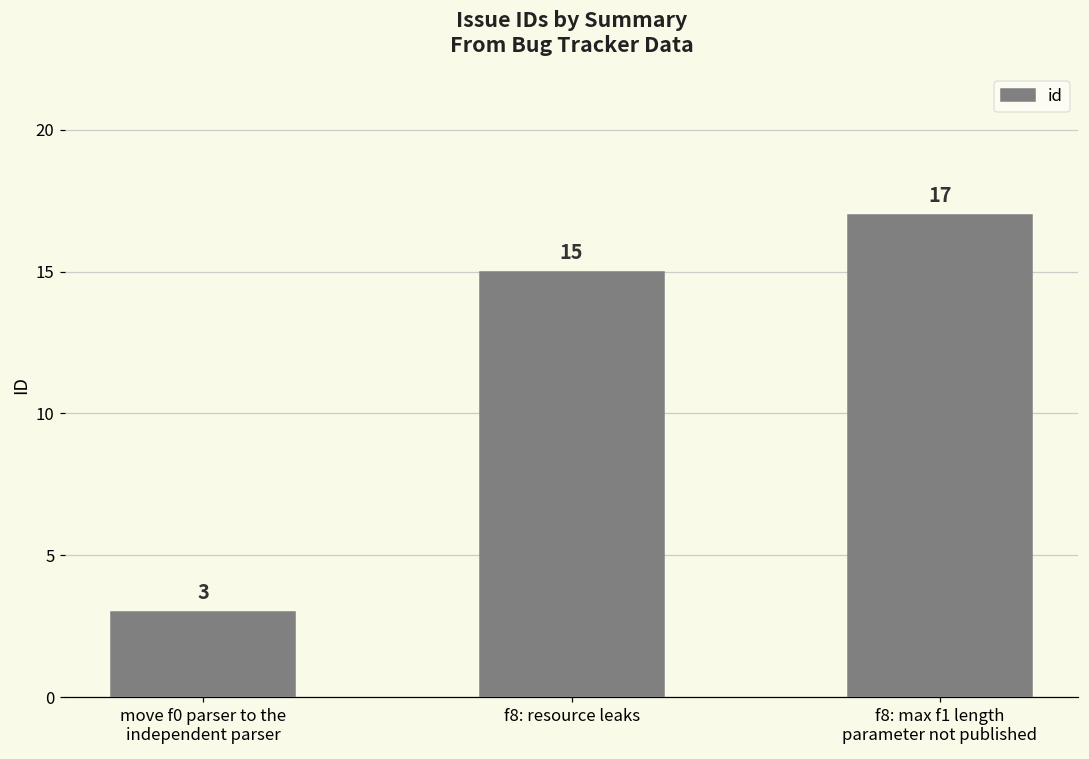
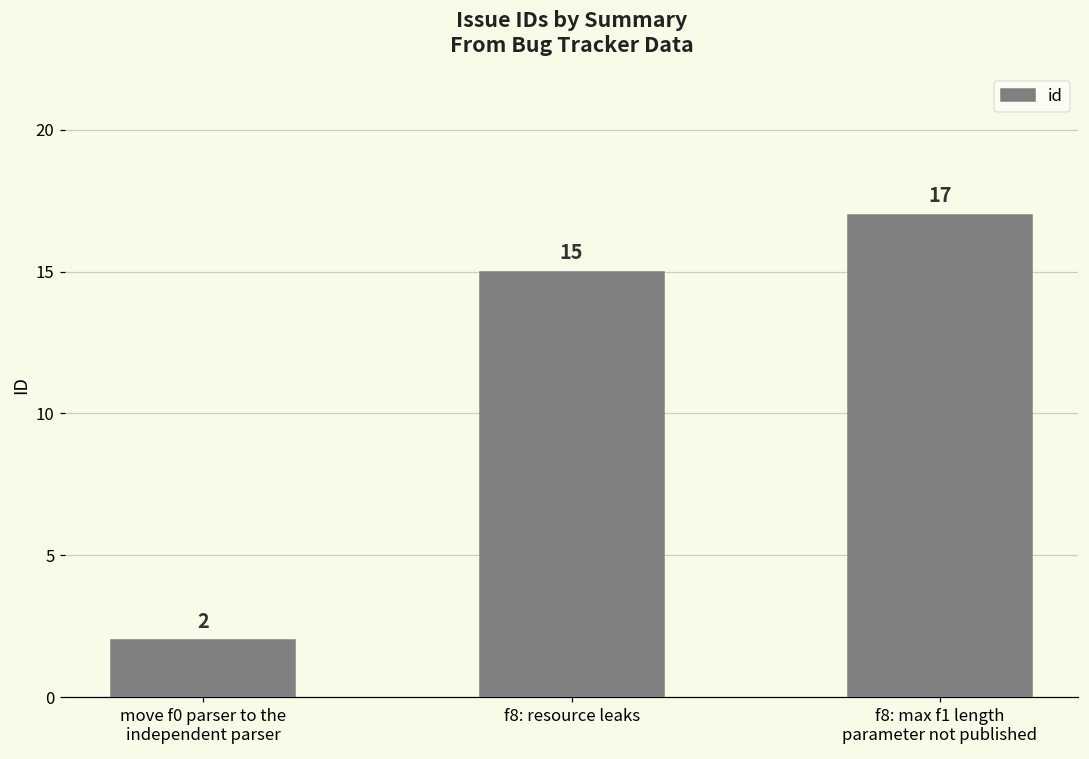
  {
-   "move f0 parser to the independent parser": 3,
+   "move f0 parser to the independent parser": 2,
    "f8: resource leaks": 15,
    "f8: max f1 length parameter not published": 17
  }
